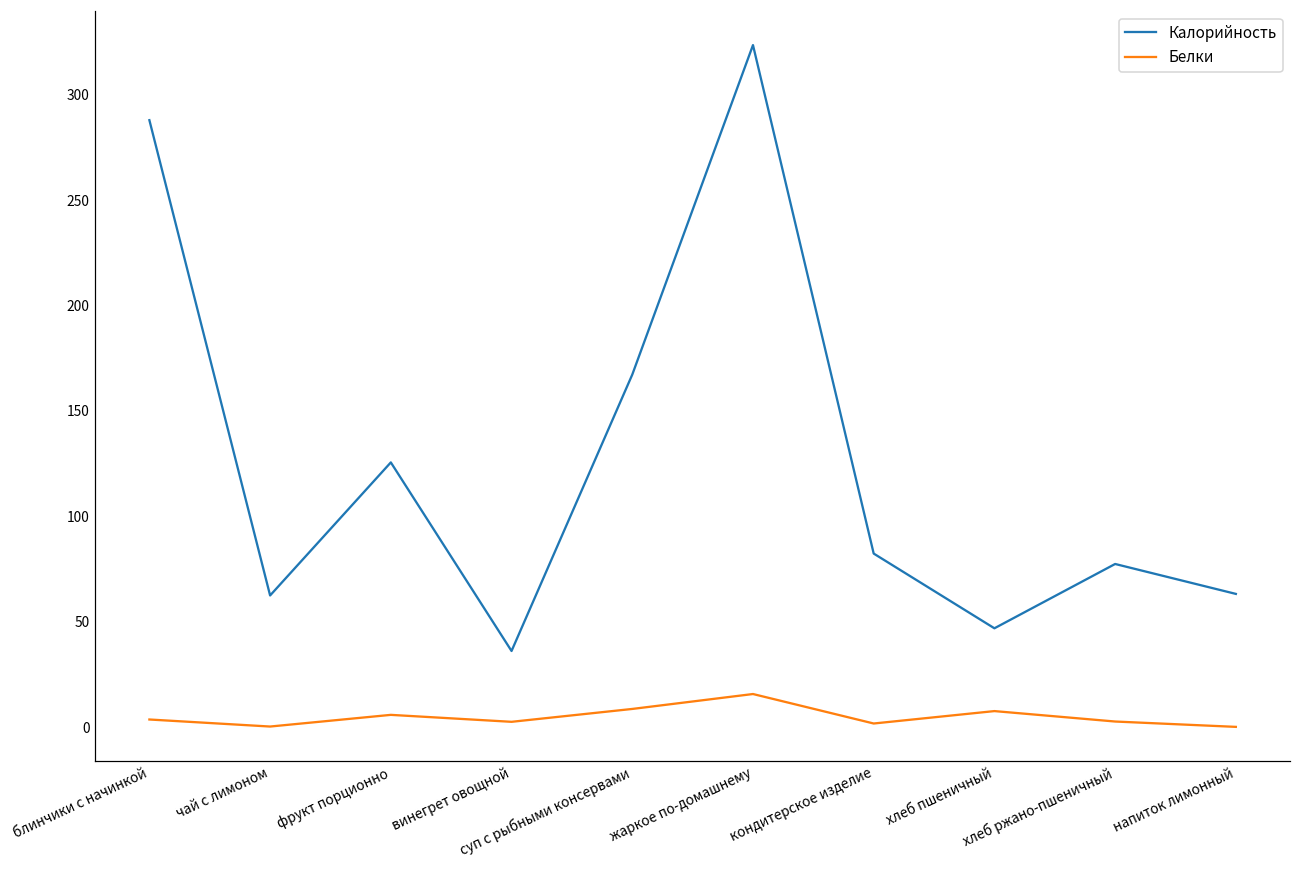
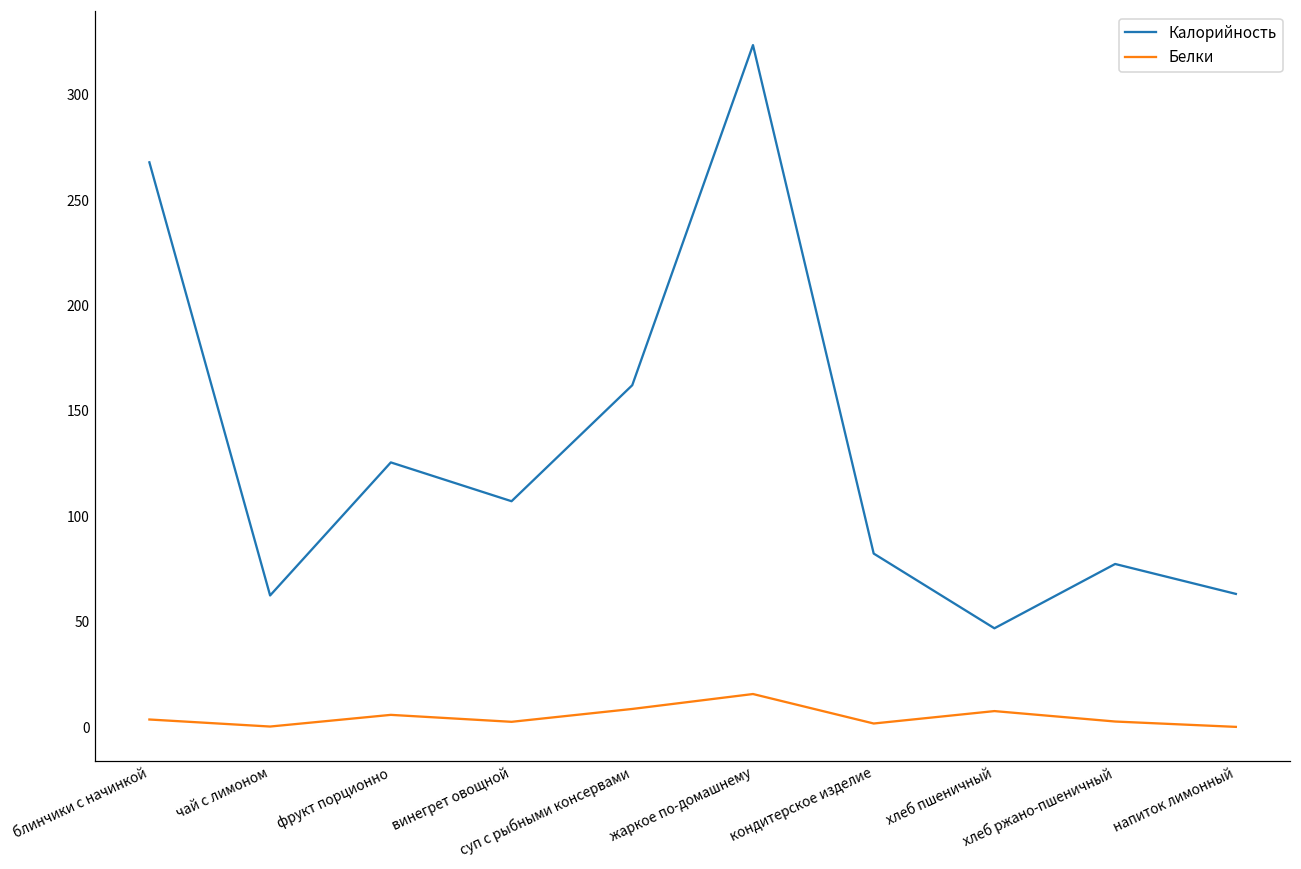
  {
    "Калорийность": {
-     "блинчики с начинкой": 288,
+     "блинчики с начинкой": 268,
      "чай с лимоном": 62,
      "фрукт порционно": 126,
-     "винегрет овощной": 36,
-     "суп с рыбными консервами": 167,
+     "винегрет овощной": 107,
+     "суп с рыбными консервами": 162,
      "жаркое по-домашнему": 324,
      "кондитерское изделие": 82,
      "хлеб пшеничный": 47,
      "хлеб ржано-пшеничный": 77,
      "напиток лимонный": 63
    },
    "Белки": {
      "блинчики с начинкой": 4,
      "чай с лимоном": 0,
      "фрукт порционно": 6,
      "винегрет овощной": 3,
      "суп с рыбными консервами": 9,
      "жаркое по-домашнему": 16,
      "кондитерское изделие": 2,
      "хлеб пшеничный": 8,
      "хлеб ржано-пшеничный": 3,
      "напиток лимонный": 0
    }
  }
